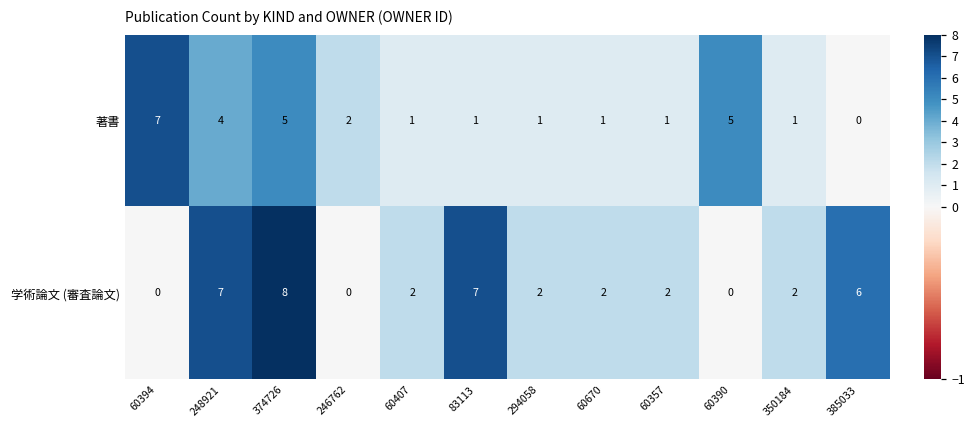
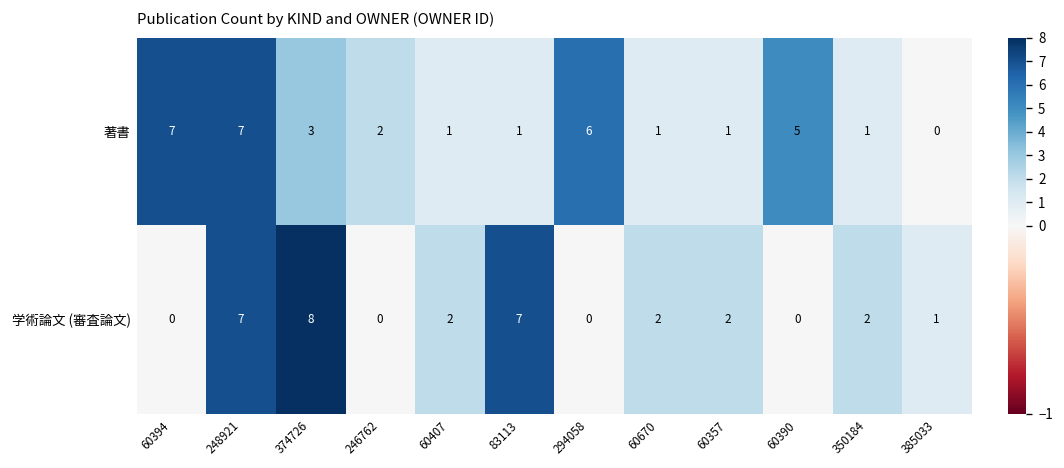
  {
    "著書": {
      "60394": 7,
-     "248921": 4,
-     "374726": 5,
+     "248921": 7,
+     "374726": 3,
      "246762": 2,
      "60407": 1,
      "83113": 1,
-     "294058": 1,
+     "294058": 6,
      "60670": 1,
      "60357": 1,
      "60390": 5,
      "350184": 1,
      "385033": 0
    },
    "学術論文 (審査論文)": {
      "60394": 0,
      "248921": 7,
      "374726": 8,
      "246762": 0,
      "60407": 2,
      "83113": 7,
-     "294058": 2,
+     "294058": 0,
      "60670": 2,
      "60357": 2,
      "60390": 0,
      "350184": 2,
-     "385033": 6
+     "385033": 1
    }
  }
